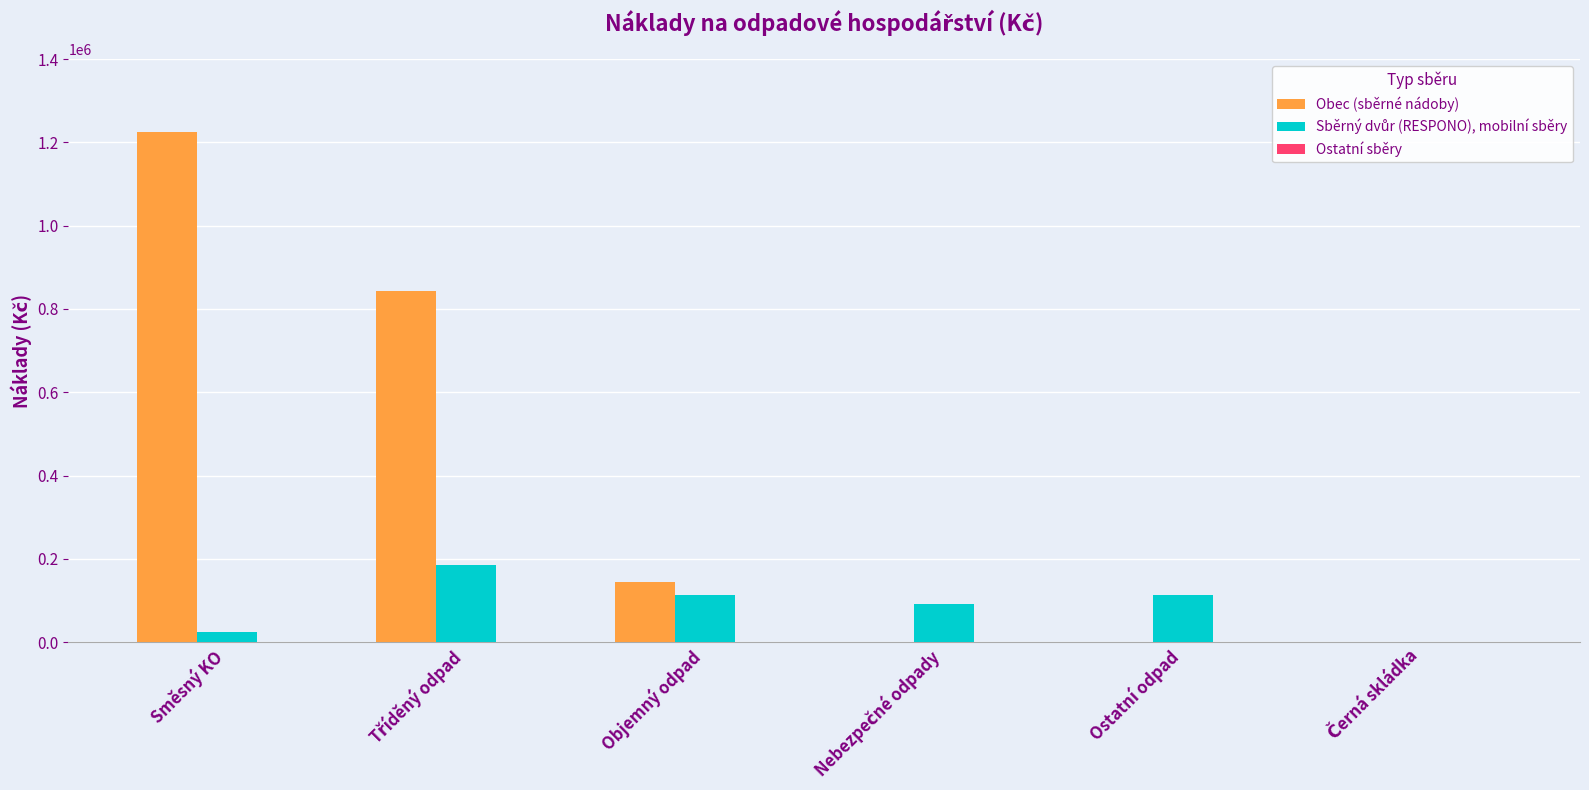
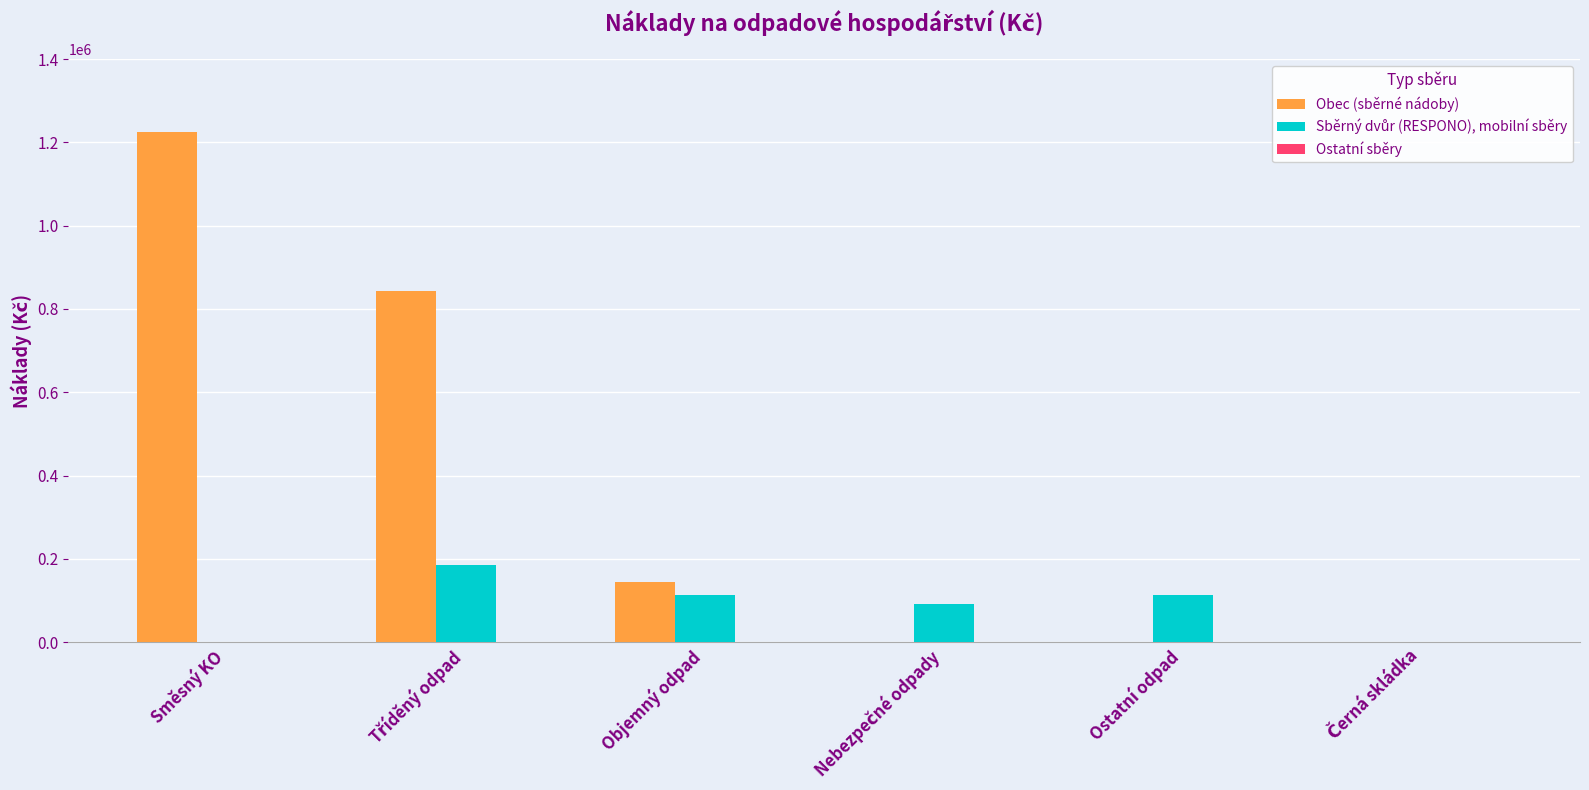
  {
    "Obec (sběrné nádoby)": {
      "Směsný KO": 1230000,
      "Tříděný odpad": 840000,
      "Objemný odpad": 140000,
      "Nebezpečné odpady": 0,
      "Ostatní odpad": 0,
      "Černá skládka": 0
    },
    "Sběrný dvůr (RESPONO), mobilní sběry": {
-     "Směsný KO": 20000,
+     "Směsný KO": 0,
      "Tříděný odpad": 190000,
      "Objemný odpad": 110000,
      "Nebezpečné odpady": 90000,
      "Ostatní odpad": 110000,
      "Černá skládka": 0
    },
    "Ostatní sběry": {
      "Směsný KO": 0,
      "Tříděný odpad": 0,
      "Objemný odpad": 0,
      "Nebezpečné odpady": 0,
      "Ostatní odpad": 0,
      "Černá skládka": 0
    }
  }
